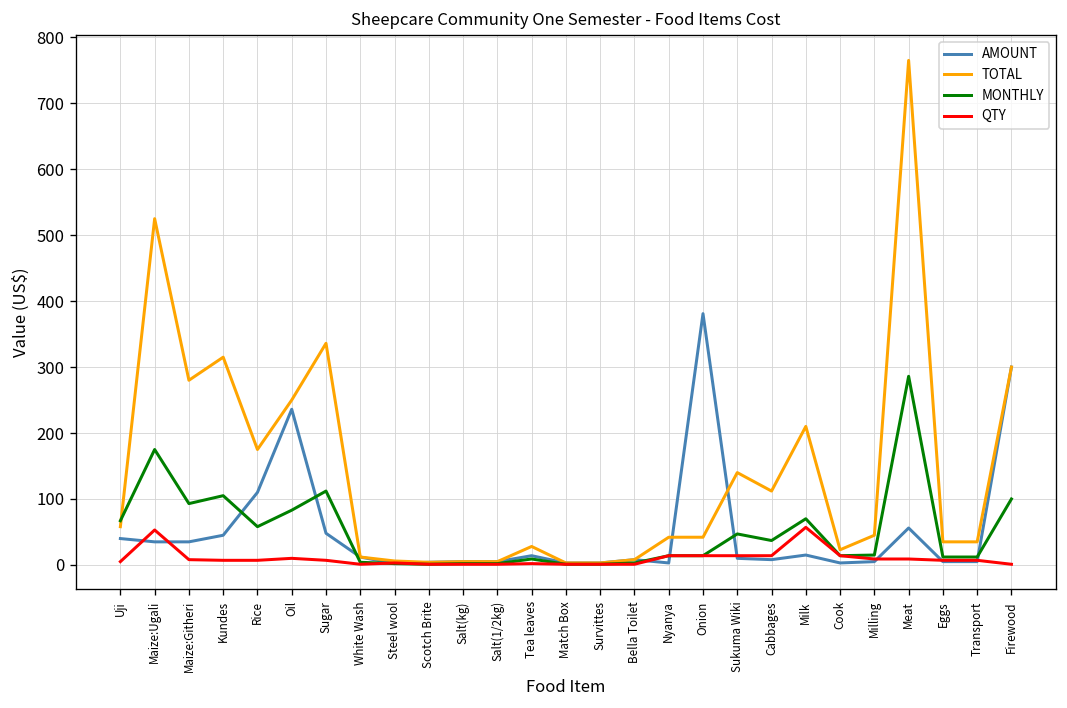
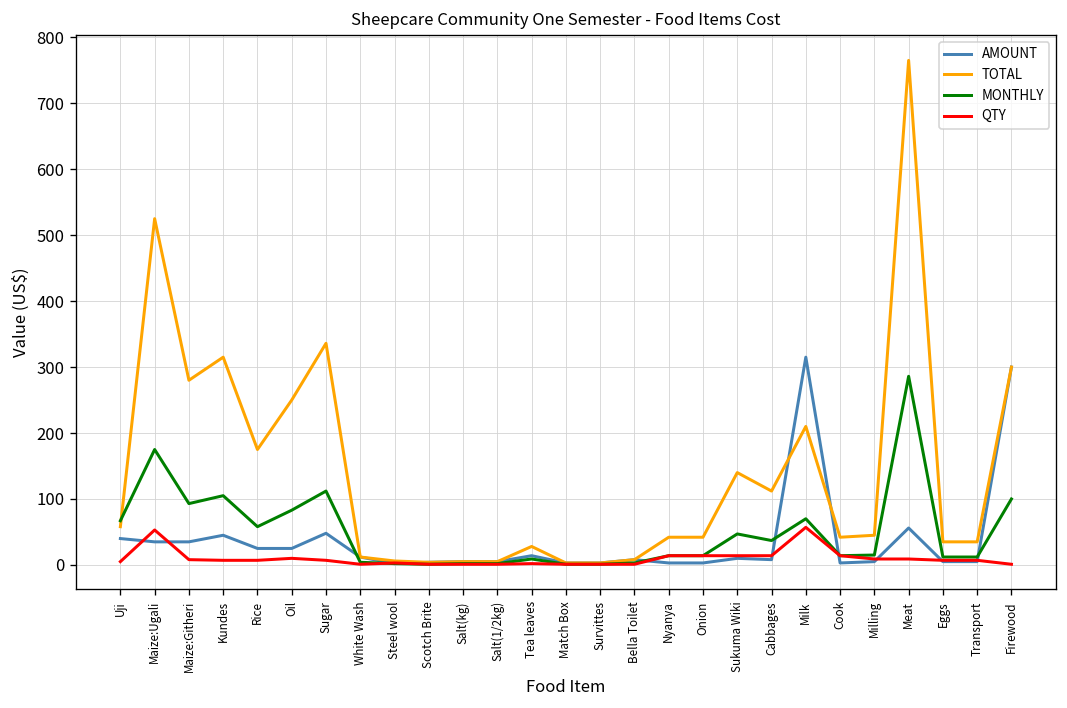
  {
    "AMOUNT": {
      "Uji": 40,
      "Maize:Ugali": 40,
      "Maize:Githeri": 40,
      "Kundes": 50,
-     "Rice": 110,
-     "Oil": 240,
+     "Rice": 30,
+     "Oil": 30,
      "Sugar": 50,
      "Tea leaves": 10,
      "Nyanya": 0,
-     "Onion": 380,
+     "Onion": 0,
      "Cabbages": 10,
-     "Milk": 20,
+     "Milk": 320,
      "Cook": 0,
      "Meat": 60
    },
    "TOTAL": {
      "Uji": 60,
      "Maize:Ugali": 530,
      "Maize:Githeri": 280,
      "Kundes": 320,
      "Rice": 180,
      "Oil": 250,
      "Sugar": 340,
      "Tea leaves": 30,
      "Nyanya": 40,
      "Onion": 40,
      "Sukuma Wiki": 140,
      "Cabbages": 110,
      "Milk": 210,
-     "Cook": 20,
+     "Cook": 40,
      "Milling": 50,
      "Meat": 770,
      "Eggs": 40,
      "Transport": 40
    },
    "MONTHLY": {
      "Uji": 70,
      "Maize:Ugali": 180,
      "Maize:Githeri": 90,
      "Kundes": 110,
      "Rice": 60,
      "Oil": 80,
      "Sugar": 110,
      "Tea leaves": 10,
      "Sukuma Wiki": 50,
      "Cabbages": 40,
      "Milk": 70,
      "Milling": 20,
      "Meat": 290,
      "Eggs": 10,
      "Transport": 10,
      "Firewood": 100
    },
    "QTY": {
      "Uji": 10,
      "Maize:Ugali": 50,
      "Maize:Githeri": 10,
      "Kundes": 10,
      "Rice": 10,
      "Oil": 10,
      "Sugar": 10,
      "Tea leaves": 0,
      "Cabbages": 10,
      "Milk": 60,
      "Meat": 10,
      "Firewood": 0
    }
  }
